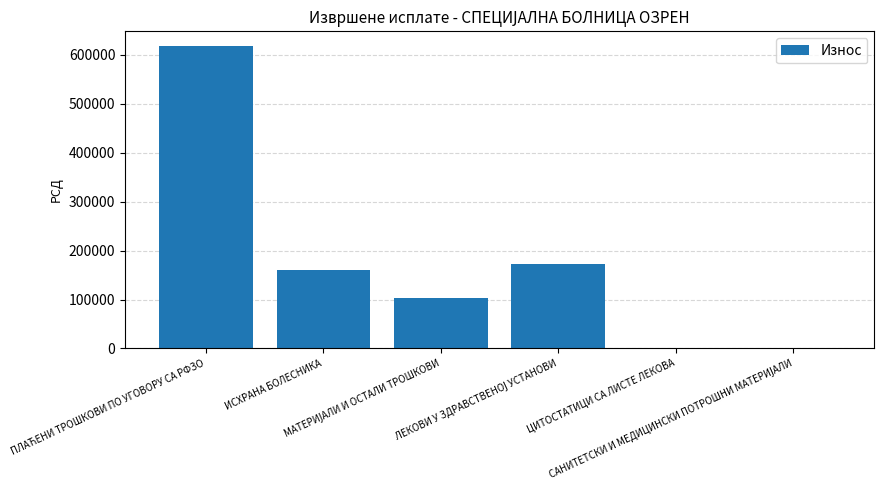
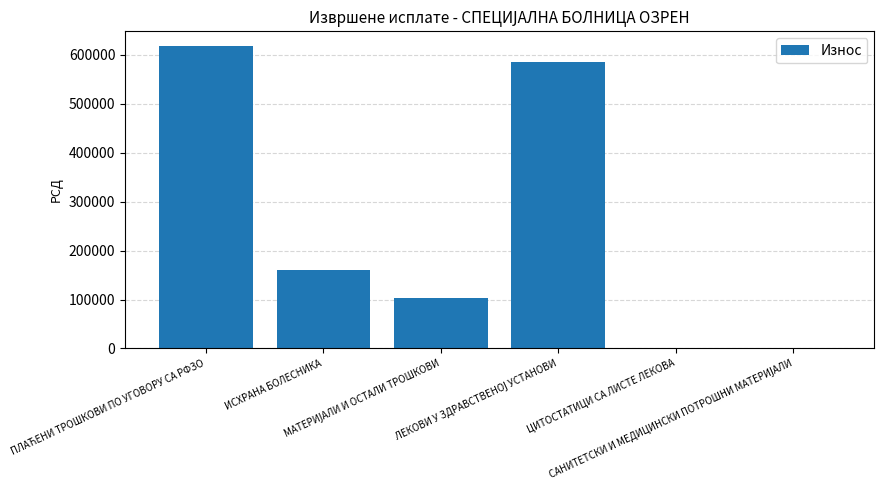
  {
    "ПЛАЋЕНИ ТРОШКОВИ ПО УГОВОРУ СА РФЗО": 620000,
    "ИСХРАНА БОЛЕСНИКА": 160000,
    "МАТЕРИЈАЛИ И ОСТАЛИ ТРОШКОВИ": 100000,
-   "ЛЕКОВИ У ЗДРАВСТВЕНОЈ УСТАНОВИ": 170000,
+   "ЛЕКОВИ У ЗДРАВСТВЕНОЈ УСТАНОВИ": 590000,
    "ЦИТОСТАТИЦИ СА ЛИСТЕ ЛЕКОВА": 0,
    "САНИТЕТСКИ И МЕДИЦИНСКИ ПОТРОШНИ МАТЕРИЈАЛИ": 0
  }
